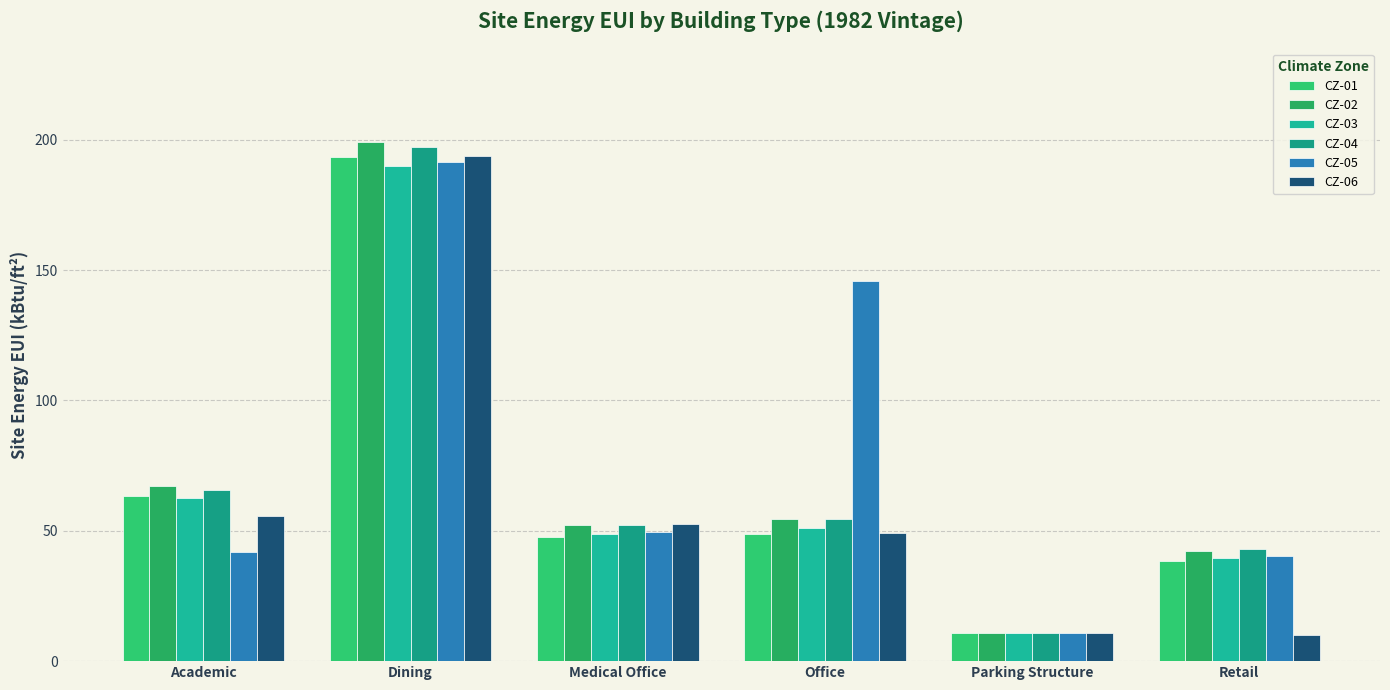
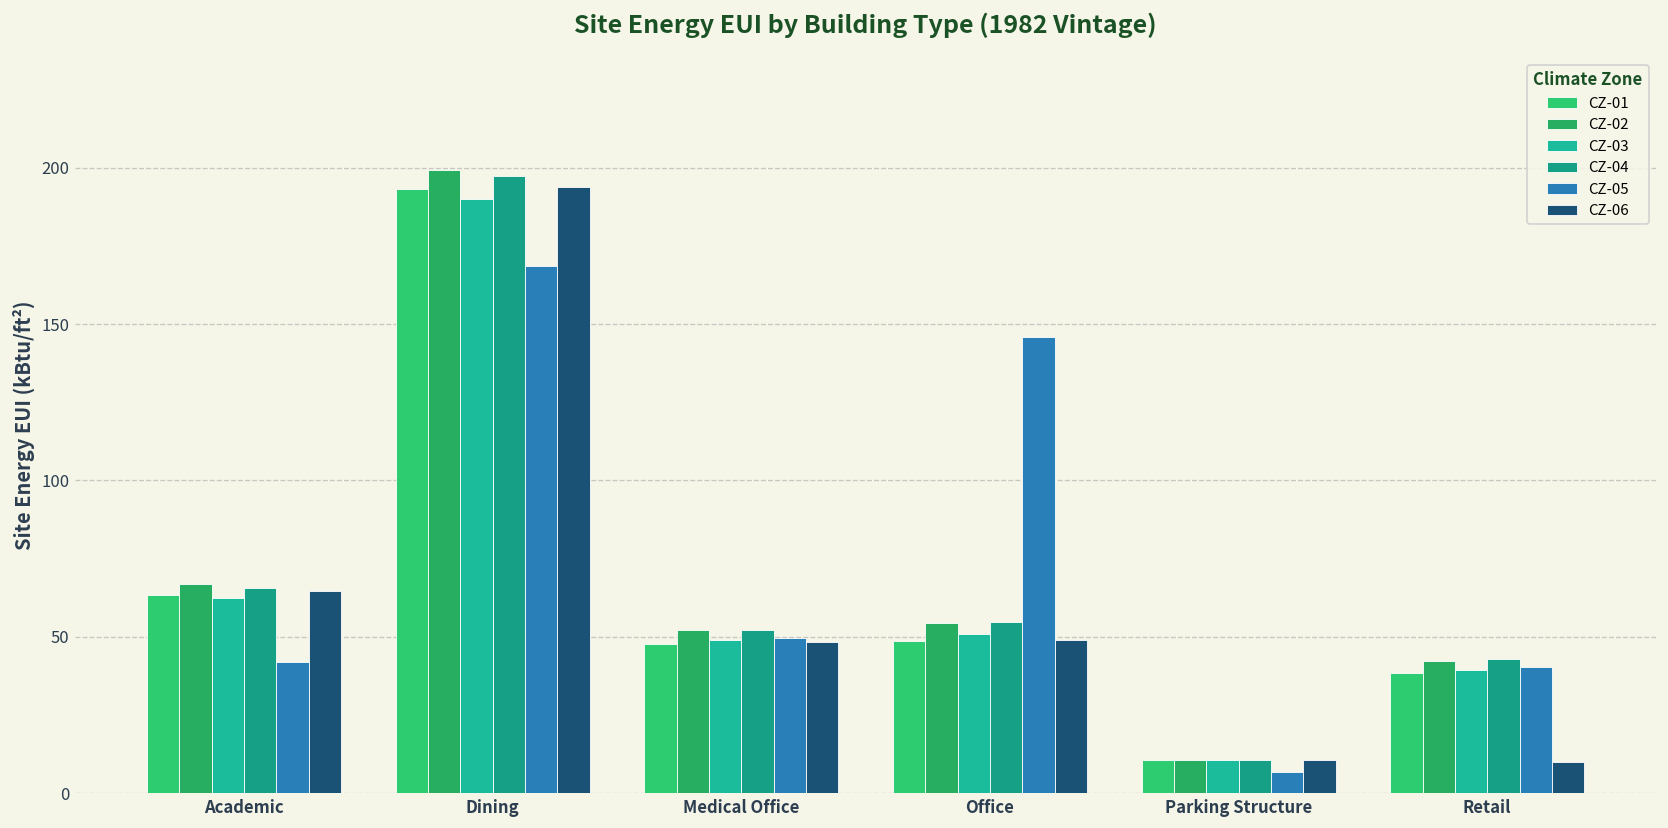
  {
    "CZ-05": {
      "Academic": 42,
-     "Dining": 191,
+     "Dining": 168,
      "Medical Office": 50,
      "Office": 146,
-     "Parking Structure": 11,
+     "Parking Structure": 7,
      "Retail": 40
    },
    "CZ-06": {
-     "Academic": 56,
+     "Academic": 65,
      "Dining": 194,
-     "Medical Office": 53,
+     "Medical Office": 48,
      "Office": 49,
      "Parking Structure": 11,
      "Retail": 10
    }
  }
